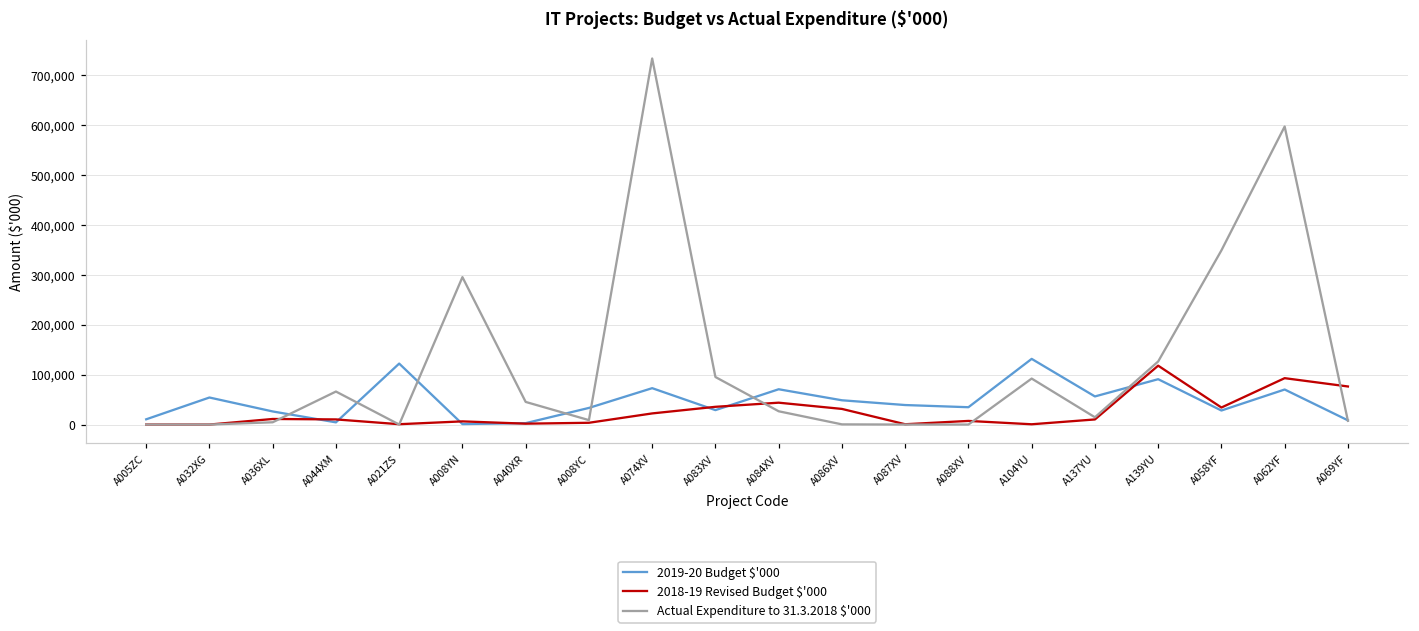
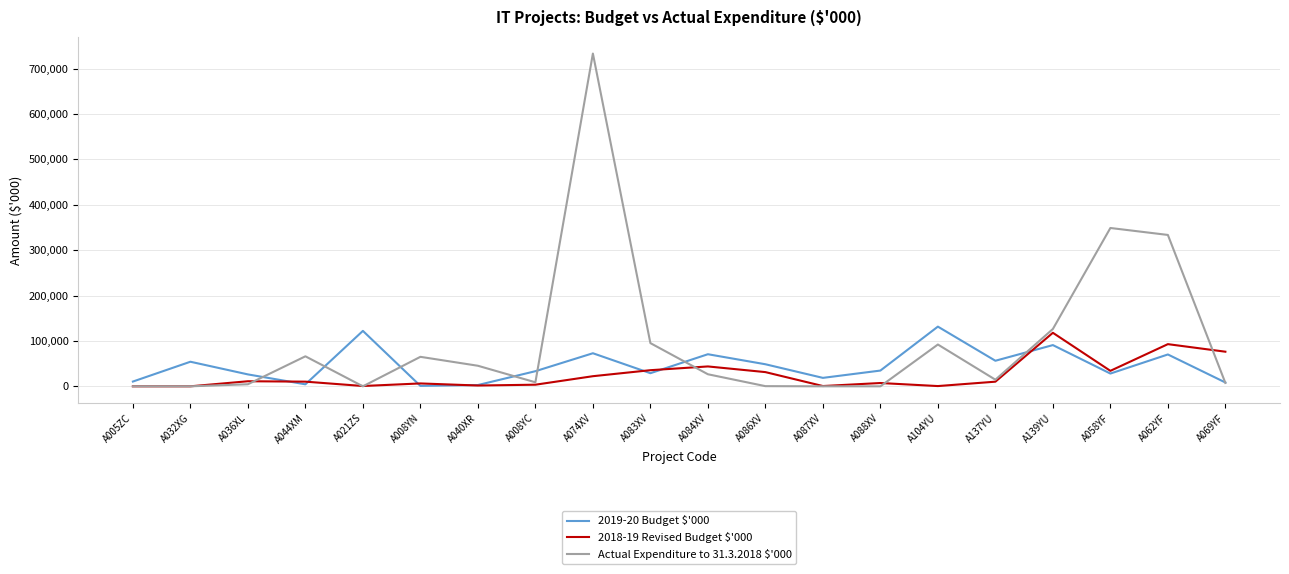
  {
    "2019-20 Budget $'000": {
      "A005ZC": "10,000",
      "A032XG": "50,000",
      "A036XL": "30,000",
      "A044XM": "0",
      "A021ZS": "120,000",
      "A008YC": "30,000",
      "A074XV": "70,000",
      "A083XV": "30,000",
      "A084XV": "70,000",
      "A086XV": "50,000",
-     "A087XV": "40,000",
+     "A087XV": "20,000",
      "A088XV": "30,000",
      "A104YU": "130,000",
      "A137YU": "60,000",
      "A139YU": "90,000",
      "A058YF": "30,000",
      "A062YF": "70,000"
    },
    "2018-19 Revised Budget $'000": {
      "A036XL": "10,000",
      "A044XM": "10,000",
      "A074XV": "20,000",
      "A083XV": "40,000",
      "A084XV": "40,000",
      "A086XV": "30,000",
      "A088XV": "10,000",
      "A104YU": "0",
      "A139YU": "120,000",
      "A058YF": "30,000",
      "A062YF": "90,000",
      "A069YF": "80,000"
    },
    "Actual Expenditure to 31.3.2018 $'000": {
      "A036XL": "0",
      "A044XM": "70,000",
-     "A008YN": "300,000",
+     "A008YN": "60,000",
      "A040XR": "50,000",
      "A074XV": "730,000",
      "A083XV": "100,000",
      "A084XV": "30,000",
      "A086XV": "0",
      "A088XV": "0",
      "A104YU": "90,000",
      "A139YU": "130,000",
      "A058YF": "350,000",
-     "A062YF": "600,000"
+     "A062YF": "330,000"
    }
  }
